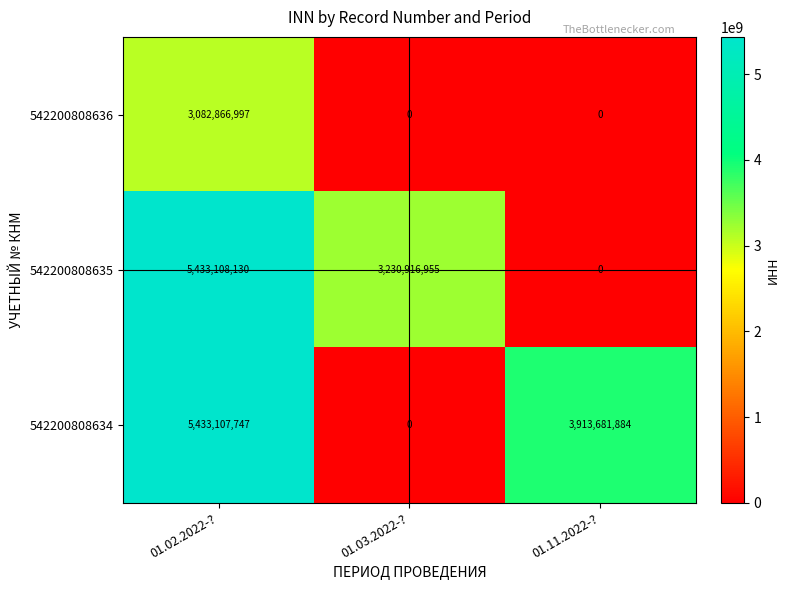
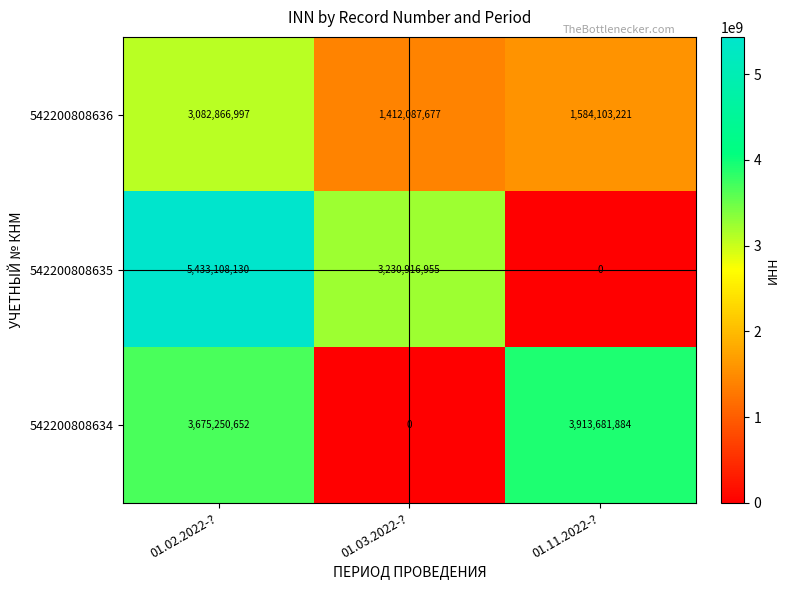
  {
    "542200808636": {
      "01.02.2022-?": "3,082,866,997",
-     "01.03.2022-?": "0",
-     "01.11.2022-?": "0"
+     "01.03.2022-?": "1,412,087,677",
+     "01.11.2022-?": "1,584,103,221"
    },
    "542200808635": {
      "01.02.2022-?": "5,433,108,130",
      "01.03.2022-?": "3,230,916,955",
      "01.11.2022-?": "0"
    },
    "542200808634": {
-     "01.02.2022-?": "5,433,107,747",
+     "01.02.2022-?": "3,675,250,652",
      "01.03.2022-?": "0",
      "01.11.2022-?": "3,913,681,884"
    }
  }
